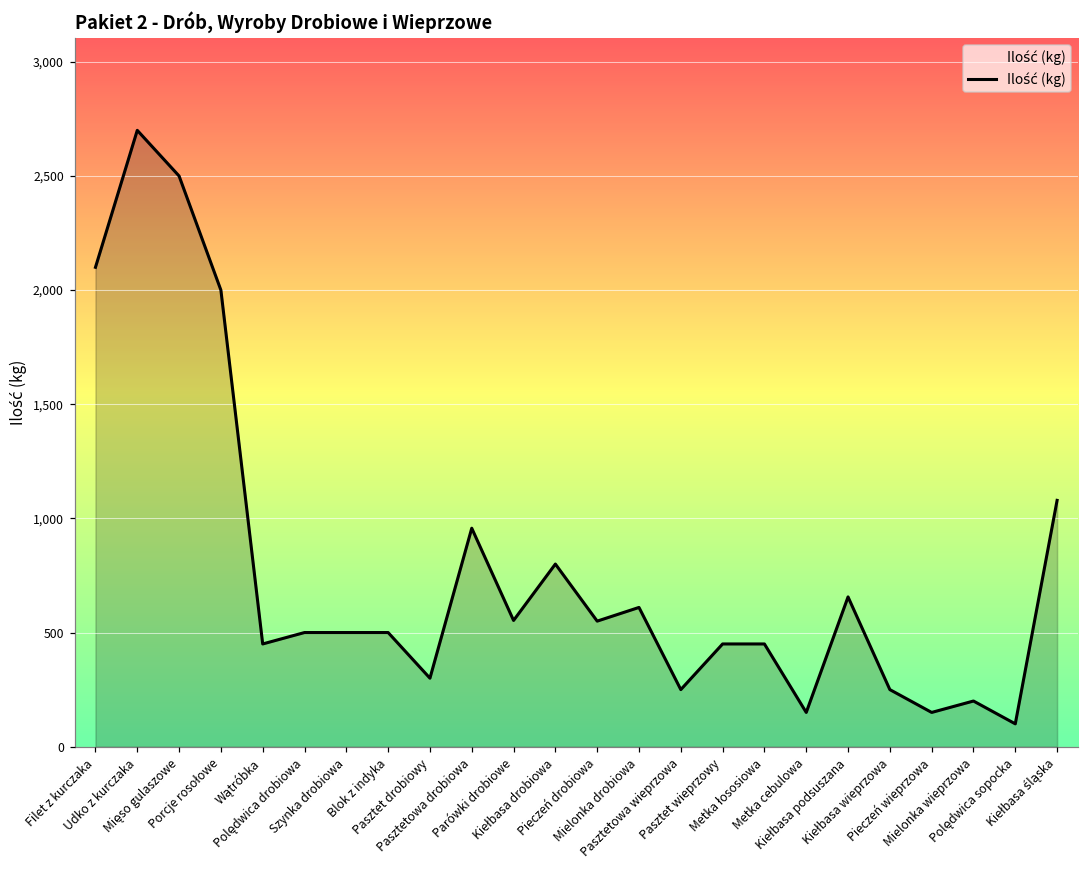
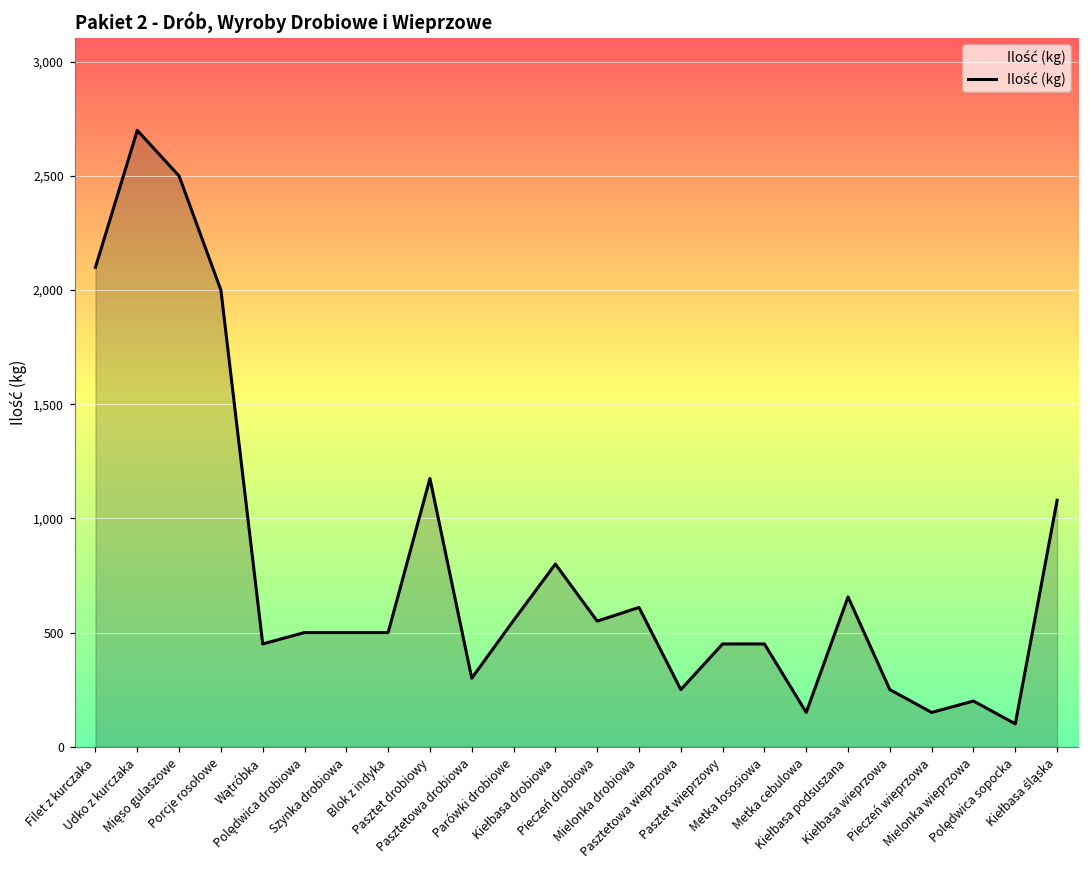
  {
    "Filet z kurczaka": "2,100",
    "Udko z kurczaka": "2,700",
    "Mięso gulaszowe": "2,500",
    "Porcje rosołowe": "2,000",
    "Wątróbka": "450",
    "Polędwica drobiowa": "500",
    "Szynka drobiowa": "500",
    "Blok z indyka": "500",
-   "Pasztet drobiowy": "300",
-   "Pasztetowa drobiowa": "960",
+   "Pasztet drobiowy": "1,180",
+   "Pasztetowa drobiowa": "300",
    "Parówki drobiowe": "550",
    "Kiełbasa drobiowa": "800",
    "Pieczeń drobiowa": "550",
    "Mielonka drobiowa": "610",
    "Pasztetowa wieprzowa": "250",
    "Pasztet wieprzowy": "450",
    "Metka łososiowa": "450",
    "Metka cebulowa": "150",
    "Kiełbasa podsuszana": "660",
    "Kiełbasa wieprzowa": "250",
    "Pieczeń wieprzowa": "150",
    "Mielonka wieprzowa": "200",
    "Polędwica sopocka": "100",
    "Kiełbasa śląska": "1,080"
  }
